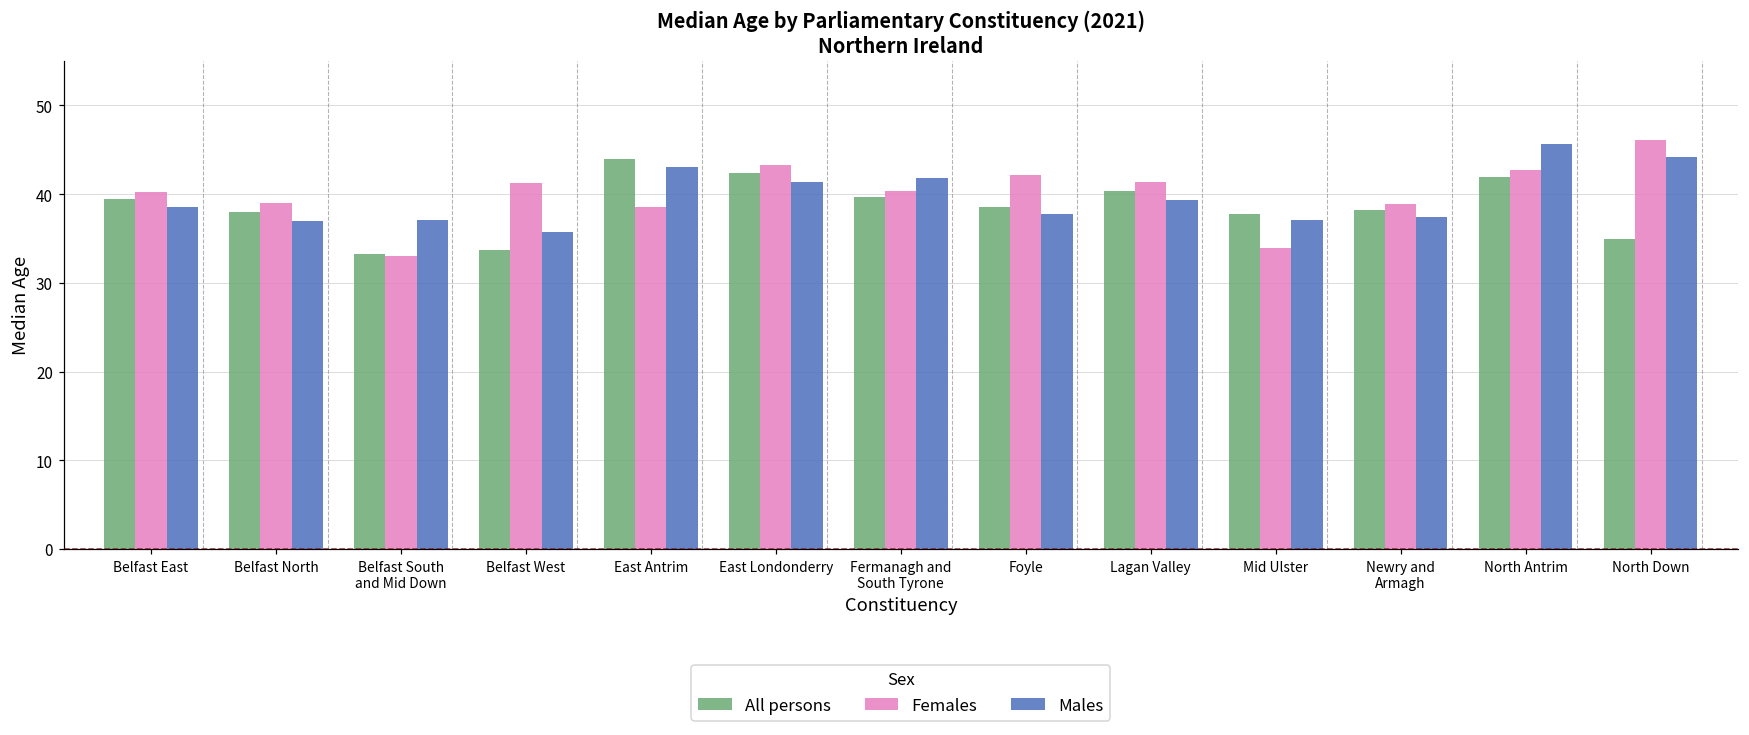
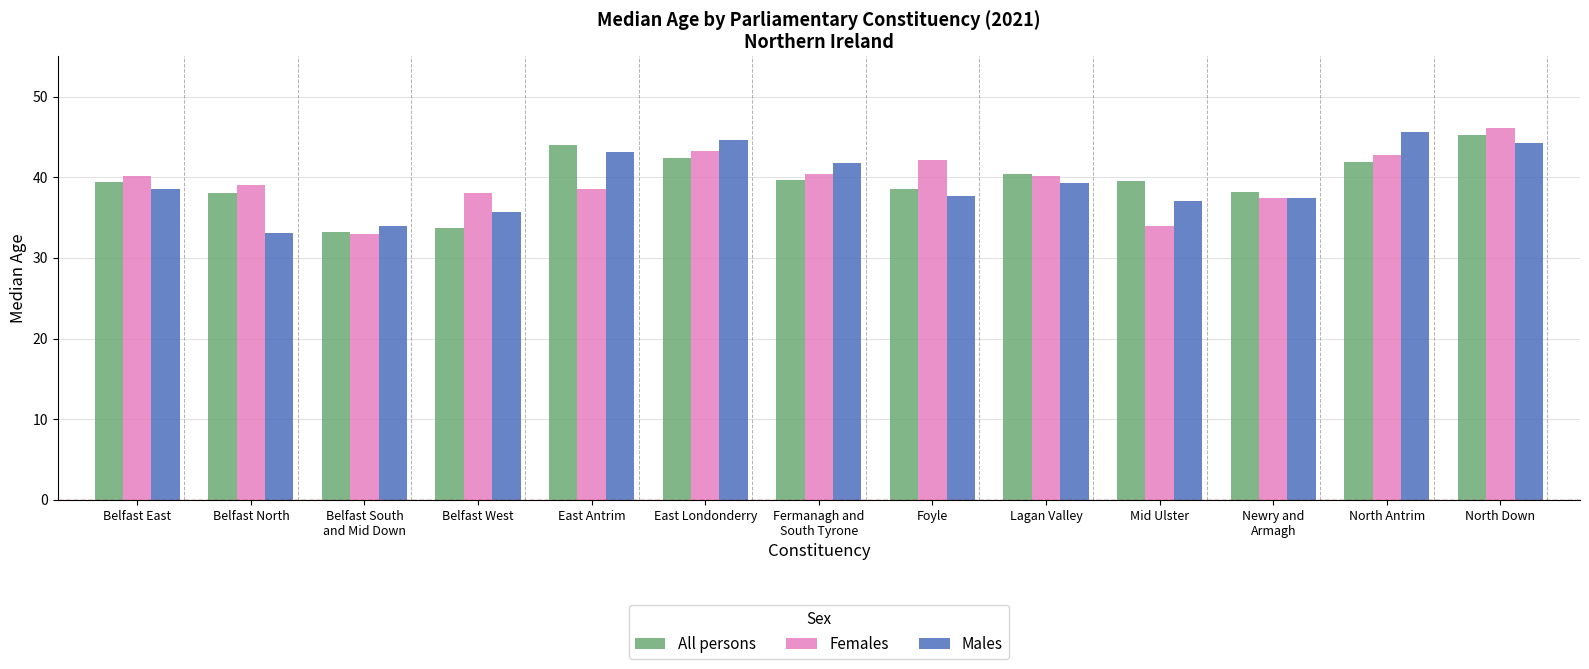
  {
    "All persons": {
      "Belfast East": 39,
      "Belfast North": 38,
      "Belfast South and Mid Down": 33,
      "Belfast West": 34,
      "East Antrim": 44,
      "East Londonderry": 42,
      "Fermanagh and South Tyrone": 40,
      "Foyle": 39,
      "Lagan Valley": 40,
-     "Mid Ulster": 38,
+     "Mid Ulster": 40,
      "Newry and Armagh": 38,
      "North Antrim": 42,
-     "North Down": 35
+     "North Down": 45
    },
    "Females": {
      "Belfast East": 40,
      "Belfast North": 39,
      "Belfast South and Mid Down": 33,
-     "Belfast West": 41,
+     "Belfast West": 38,
      "East Antrim": 39,
      "East Londonderry": 43,
      "Fermanagh and South Tyrone": 40,
      "Foyle": 42,
-     "Lagan Valley": 41,
+     "Lagan Valley": 40,
      "Mid Ulster": 34,
-     "Newry and Armagh": 39,
+     "Newry and Armagh": 37,
      "North Antrim": 43,
      "North Down": 46
    },
    "Males": {
      "Belfast East": 39,
-     "Belfast North": 37,
-     "Belfast South and Mid Down": 37,
+     "Belfast North": 33,
+     "Belfast South and Mid Down": 34,
      "Belfast West": 36,
      "East Antrim": 43,
-     "East Londonderry": 41,
+     "East Londonderry": 45,
      "Fermanagh and South Tyrone": 42,
      "Foyle": 38,
      "Lagan Valley": 39,
      "Mid Ulster": 37,
      "Newry and Armagh": 37,
      "North Antrim": 46,
      "North Down": 44
    }
  }
